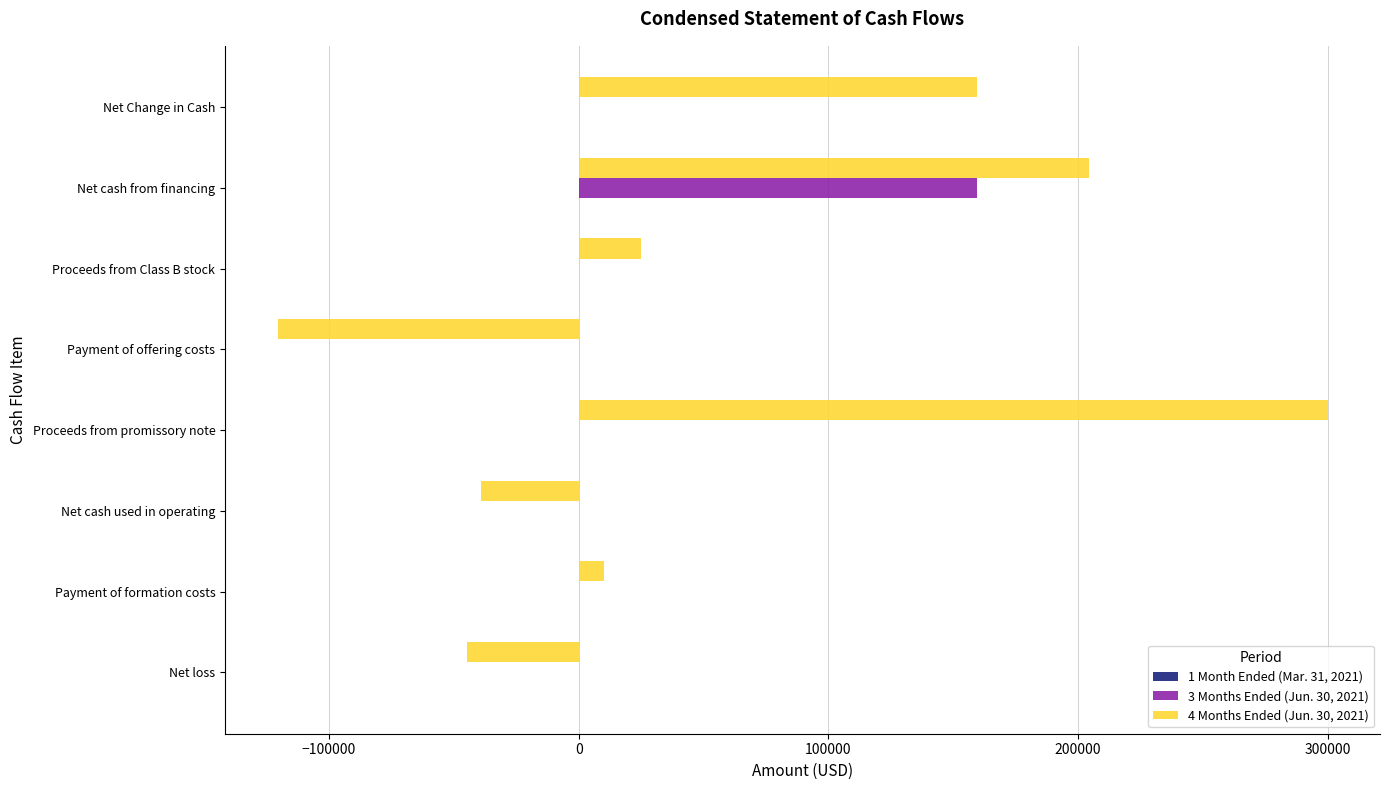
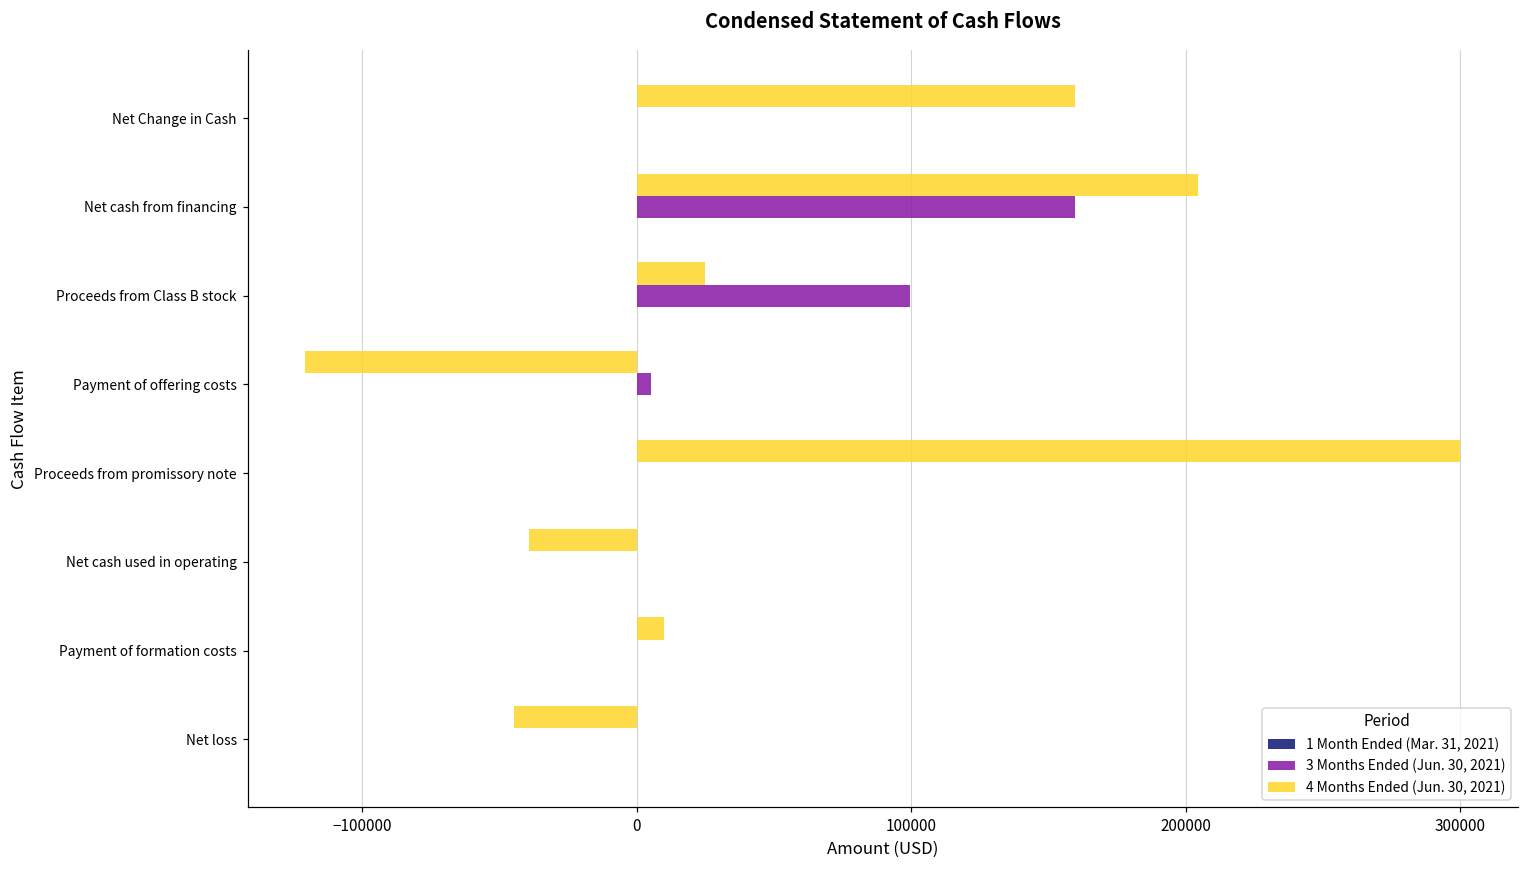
  {
    "1 Month Ended (Mar. 31, 2021)": {
      "Net Change in Cash": 0,
      "Net cash from financing": 0,
      "Proceeds from Class B stock": 0,
      "Payment of offering costs": 0,
      "Proceeds from promissory note": 0,
      "Net cash used in operating": 0,
      "Payment of formation costs": 0,
      "Net loss": 0
    },
    "3 Months Ended (Jun. 30, 2021)": {
      "Net Change in Cash": 0,
      "Net cash from financing": 160000,
-     "Proceeds from Class B stock": 0,
-     "Payment of offering costs": 0,
+     "Proceeds from Class B stock": 100000,
+     "Payment of offering costs": 5000,
      "Proceeds from promissory note": 0,
      "Net cash used in operating": 0,
      "Payment of formation costs": 0,
      "Net loss": 0
    },
    "4 Months Ended (Jun. 30, 2021)": {
      "Net Change in Cash": 160000,
      "Net cash from financing": 204000,
      "Proceeds from Class B stock": 25000,
      "Payment of offering costs": -121000,
      "Proceeds from promissory note": 300000,
      "Net cash used in operating": -39000,
      "Payment of formation costs": 10000,
      "Net loss": -45000
    }
  }
